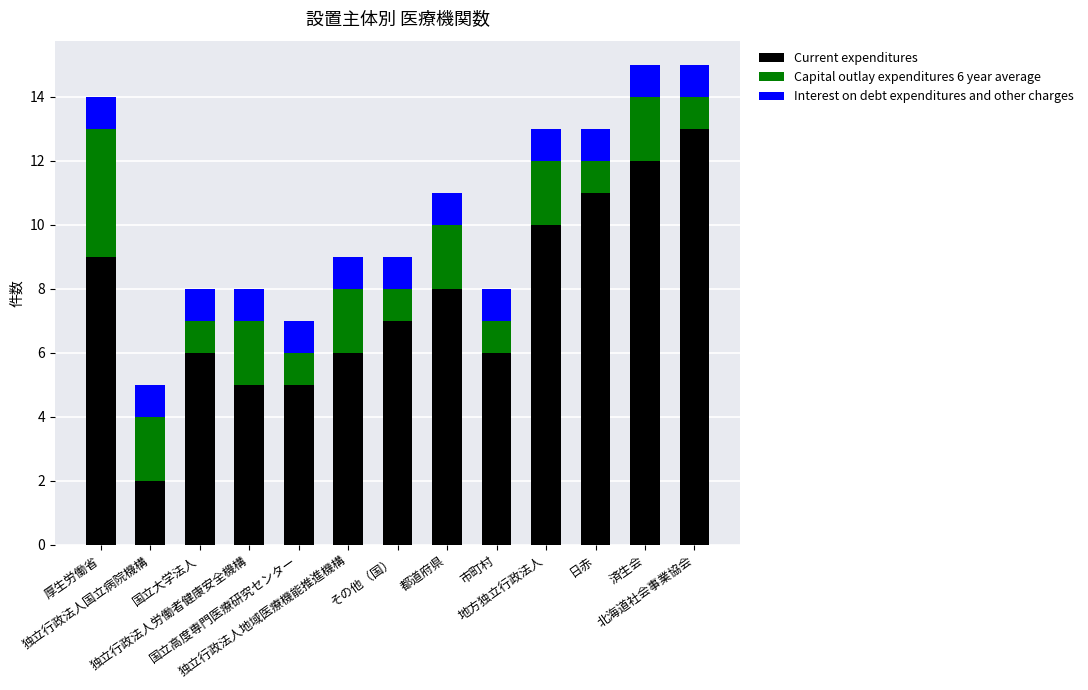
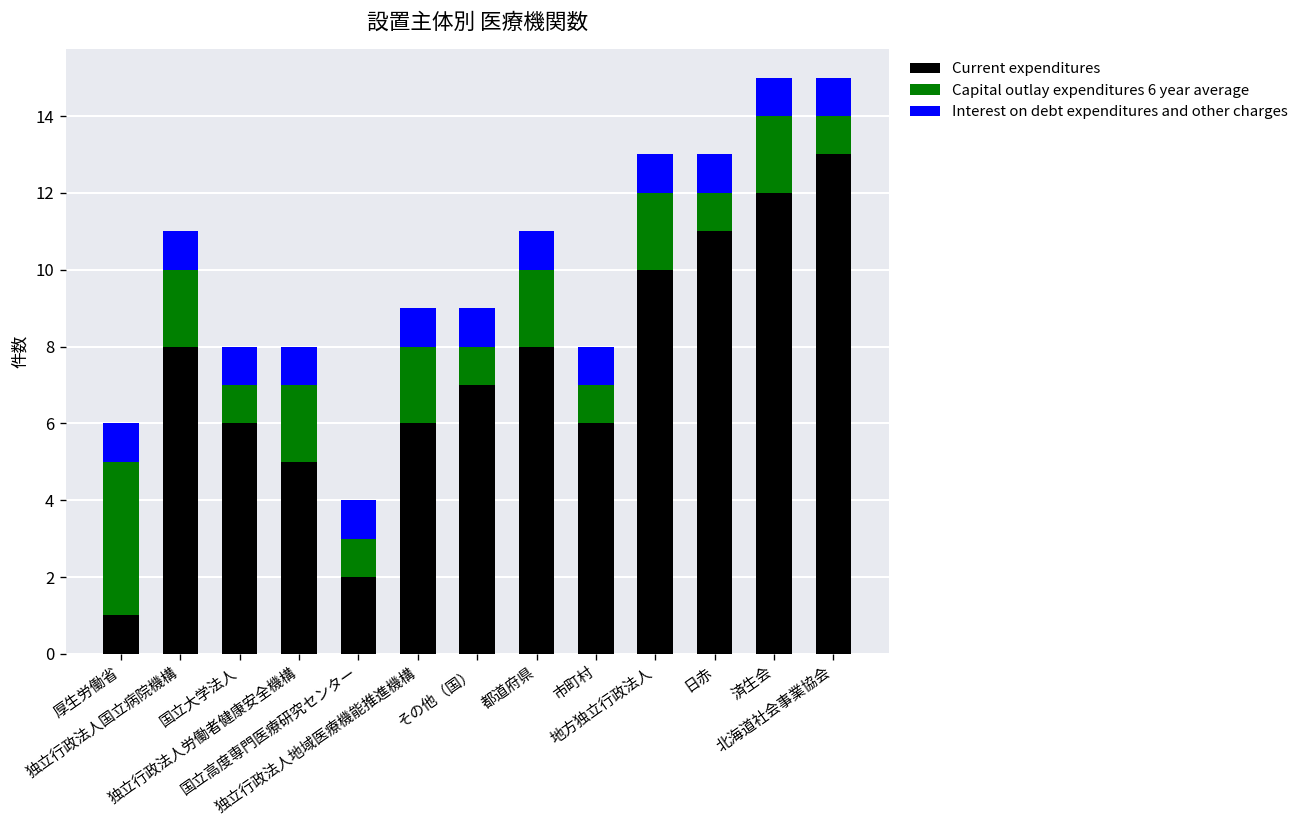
  {
    "Current expenditures": {
-     "厚生労働省": 9,
-     "独立行政法人国立病院機構": 2,
+     "厚生労働省": 1,
+     "独立行政法人国立病院機構": 8,
      "国立大学法人": 6,
      "独立行政法人労働者健康安全機構": 5,
-     "国立高度専門医療研究センター": 5,
+     "国立高度専門医療研究センター": 2,
      "独立行政法人地域医療機能推進機構": 6,
      "その他（国）": 7,
      "都道府県": 8,
      "市町村": 6,
      "地方独立行政法人": 10,
      "日赤": 11,
      "済生会": 12,
      "北海道社会事業協会": 13
    },
    "Capital outlay expenditures 6 year average": {
      "厚生労働省": 4,
      "独立行政法人国立病院機構": 2,
      "国立大学法人": 1,
      "独立行政法人労働者健康安全機構": 2,
      "国立高度専門医療研究センター": 1,
      "独立行政法人地域医療機能推進機構": 2,
      "その他（国）": 1,
      "都道府県": 2,
      "市町村": 1,
      "地方独立行政法人": 2,
      "日赤": 1,
      "済生会": 2,
      "北海道社会事業協会": 1
    },
    "Interest on debt expenditures and other charges": {
      "厚生労働省": 1,
      "独立行政法人国立病院機構": 1,
      "国立大学法人": 1,
      "独立行政法人労働者健康安全機構": 1,
      "国立高度専門医療研究センター": 1,
      "独立行政法人地域医療機能推進機構": 1,
      "その他（国）": 1,
      "都道府県": 1,
      "市町村": 1,
      "地方独立行政法人": 1,
      "日赤": 1,
      "済生会": 1,
      "北海道社会事業協会": 1
    }
  }
